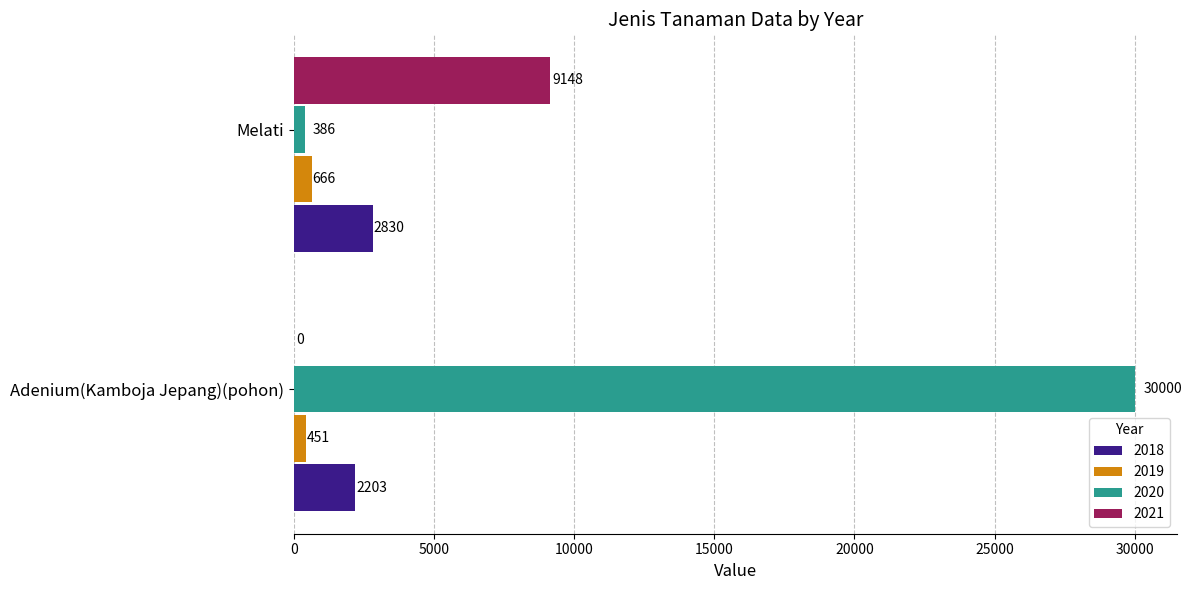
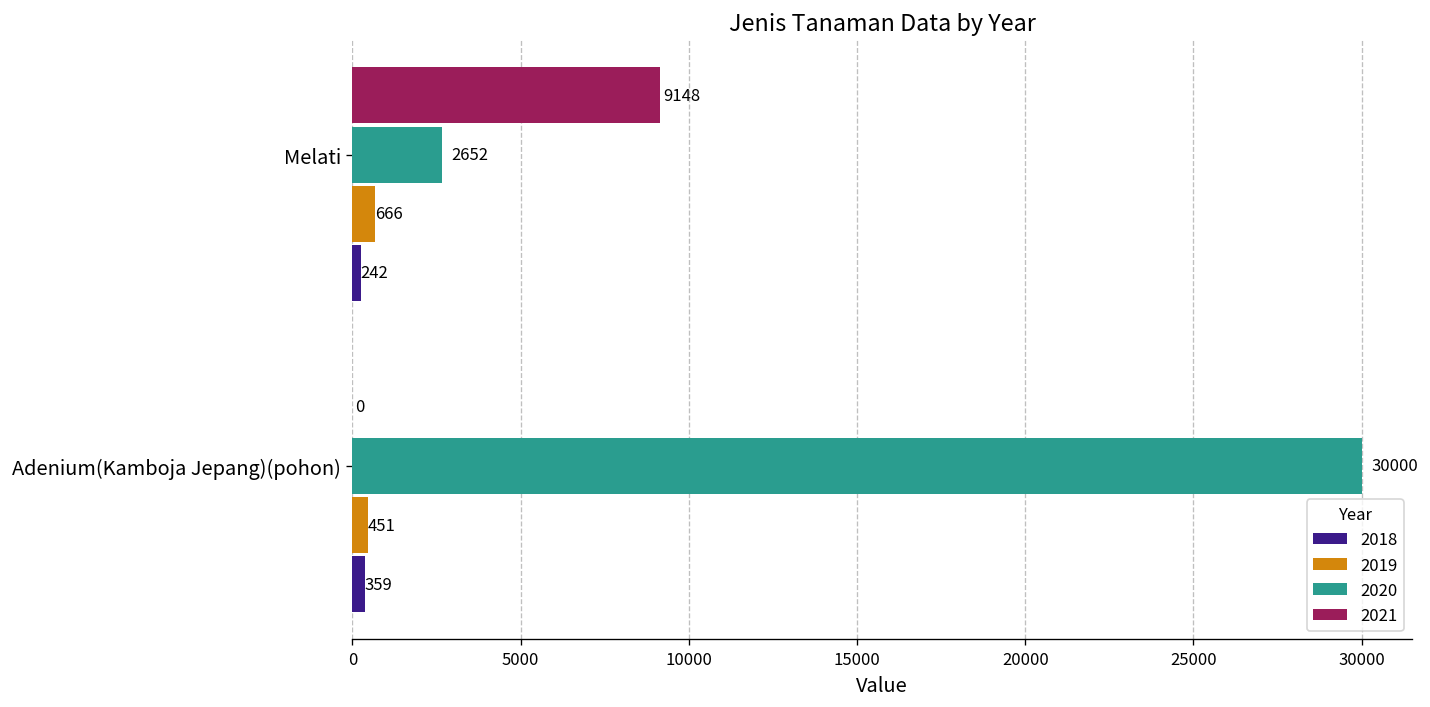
  {
    "2018": {
-     "Melati": 2830,
-     "Adenium(Kamboja Jepang)(pohon)": 2203
+     "Melati": 242,
+     "Adenium(Kamboja Jepang)(pohon)": 359
    },
    "2019": {
      "Melati": 666,
      "Adenium(Kamboja Jepang)(pohon)": 451
    },
    "2020": {
-     "Melati": 386,
+     "Melati": 2652,
      "Adenium(Kamboja Jepang)(pohon)": 30000
    },
    "2021": {
      "Melati": 9148,
      "Adenium(Kamboja Jepang)(pohon)": 0
    }
  }
